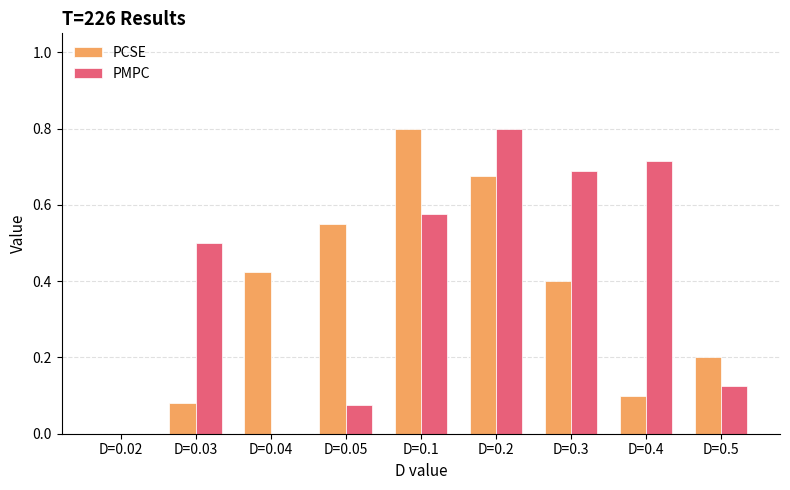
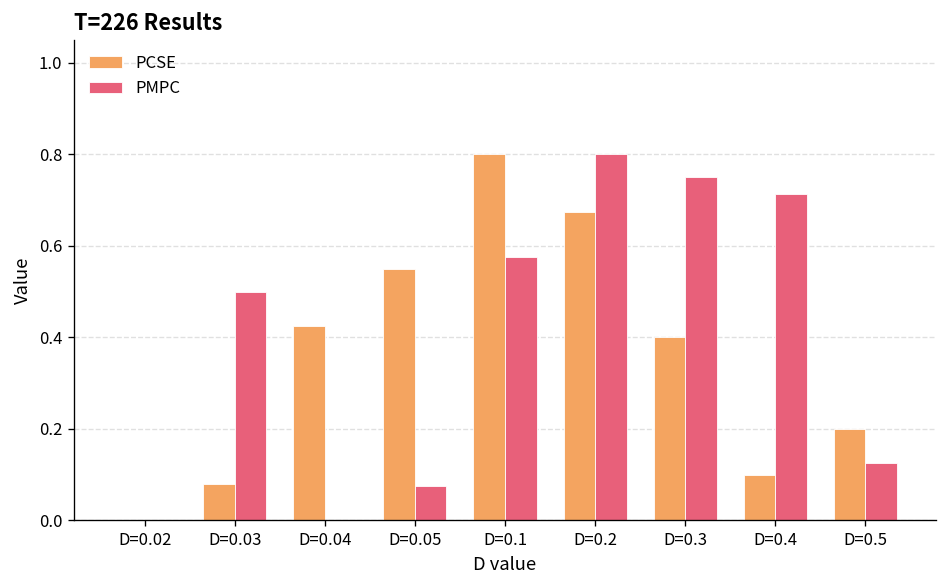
  {
    "PCSE": {
      "D=0.02": 0.00,
      "D=0.03": 0.08,
      "D=0.04": 0.43,
      "D=0.05": 0.55,
      "D=0.1": 0.80,
      "D=0.2": 0.68,
      "D=0.3": 0.40,
      "D=0.4": 0.10,
      "D=0.5": 0.20
    },
    "PMPC": {
      "D=0.02": 0.00,
      "D=0.03": 0.50,
      "D=0.04": 0.00,
      "D=0.05": 0.08,
      "D=0.1": 0.58,
      "D=0.2": 0.80,
-     "D=0.3": 0.69,
+     "D=0.3": 0.75,
      "D=0.4": 0.71,
      "D=0.5": 0.13
    }
  }
